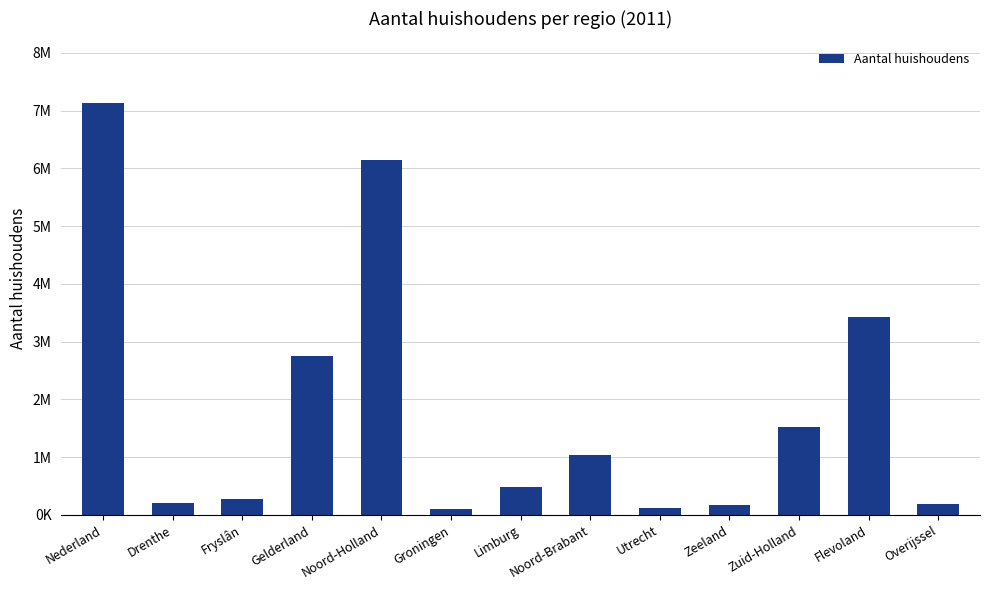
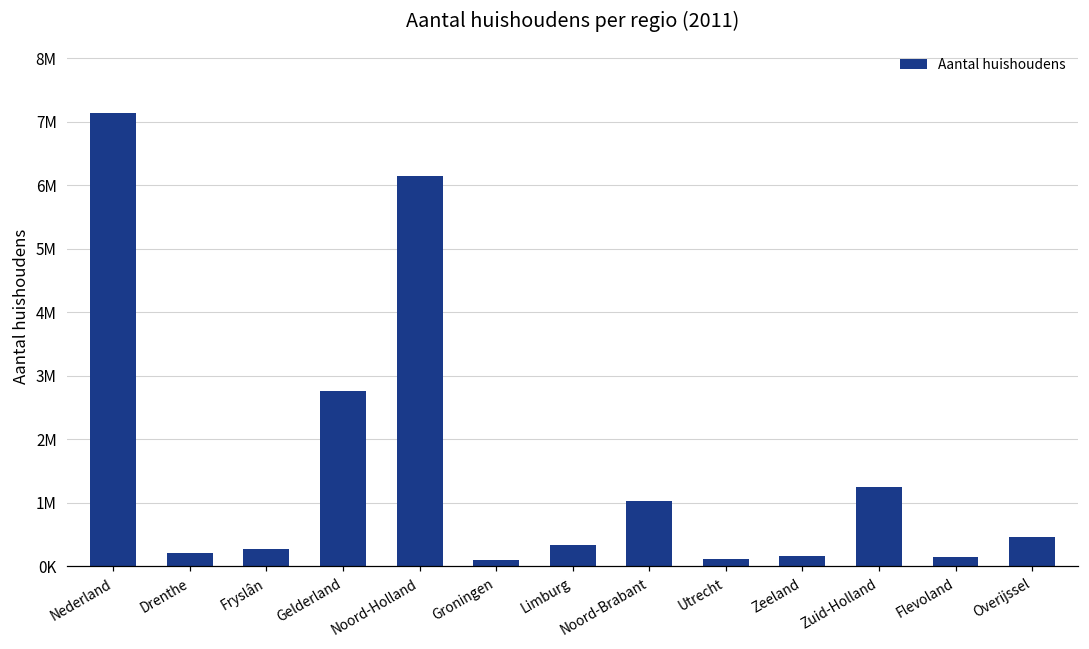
  {
    "Nederland": 7100000,
    "Drenthe": 200000,
    "Fryslân": 300000,
    "Gelderland": 2800000,
    "Noord-Holland": 6100000,
    "Groningen": 100000,
-   "Limburg": 500000,
+   "Limburg": 300000,
    "Noord-Brabant": 1000000,
    "Utrecht": 100000,
    "Zeeland": 200000,
-   "Zuid-Holland": 1500000,
-   "Flevoland": 3400000,
-   "Overijssel": 200000
+   "Zuid-Holland": 1200000,
+   "Flevoland": 200000,
+   "Overijssel": 500000
  }
